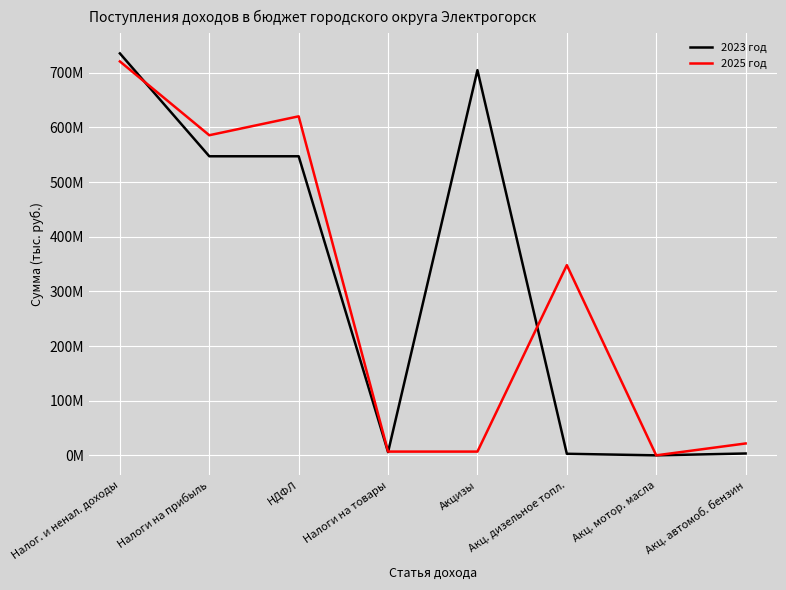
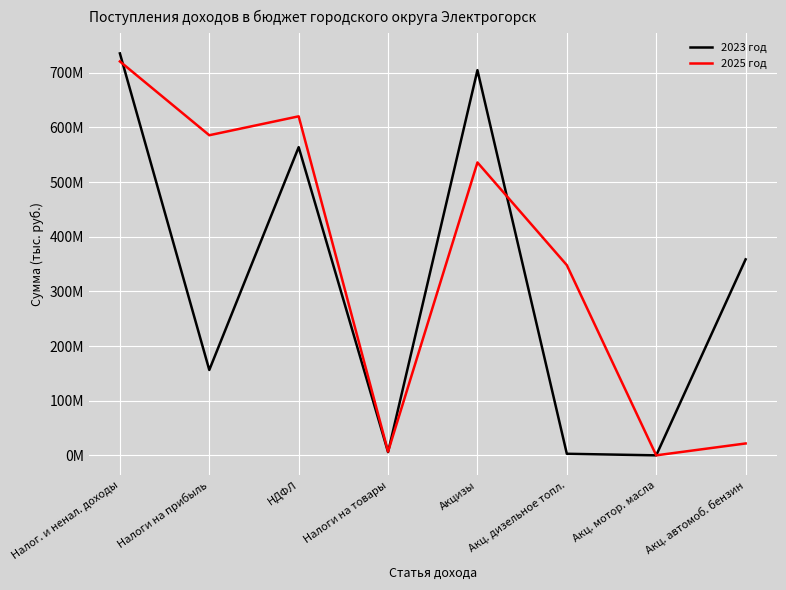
  {
    "2023 год": {
      "Налог. и ненал. доходы": 740000000,
-     "Налоги на прибыль": 550000000,
-     "НДФЛ": 550000000,
+     "Налоги на прибыль": 160000000,
+     "НДФЛ": 560000000,
      "Акцизы": 700000000,
      "Акц. дизельное топл.": 0,
-     "Акц. автомоб. бензин": 0
+     "Акц. автомоб. бензин": 360000000
    },
    "2025 год": {
      "Налог. и ненал. доходы": 720000000,
      "Налоги на прибыль": 590000000,
      "НДФЛ": 620000000,
-     "Акцизы": 10000000,
+     "Акцизы": 540000000,
      "Акц. дизельное топл.": 350000000,
      "Акц. автомоб. бензин": 20000000
    }
  }
